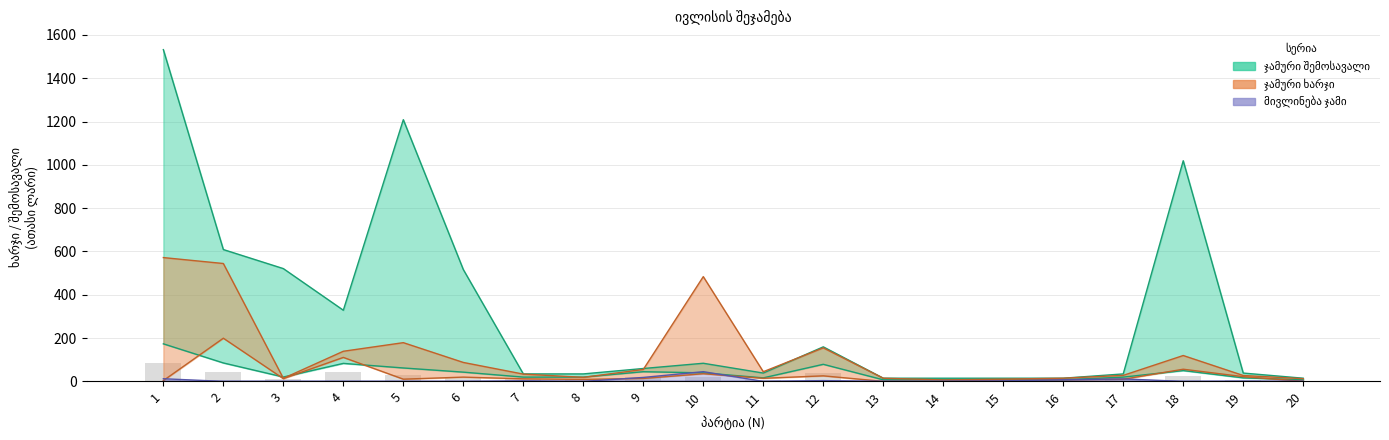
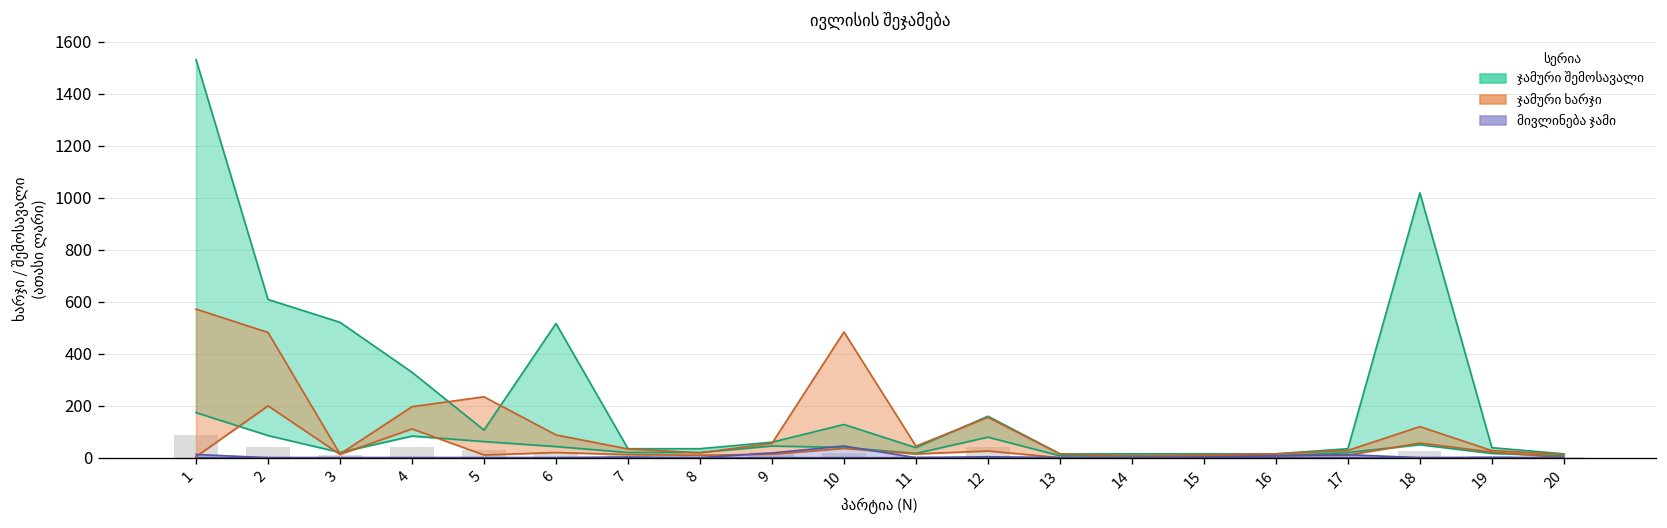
  {
    "ჯამური შემოსავალი": {
      "1": 1530,
      "2": 610,
      "3": 520,
      "4": 330,
-     "5": 1210,
+     "5": 110,
      "6": 520,
      "8": 30,
-     "10": 80,
+     "10": 130,
      "18": 1020
    },
    "ჯამური ხარჯი": {
      "1": 570,
-     "2": 540,
-     "4": 140,
-     "5": 180,
+     "2": 480,
+     "4": 200,
+     "5": 230,
      "6": 90,
      "10": 480,
      "18": 120
    }
  }
